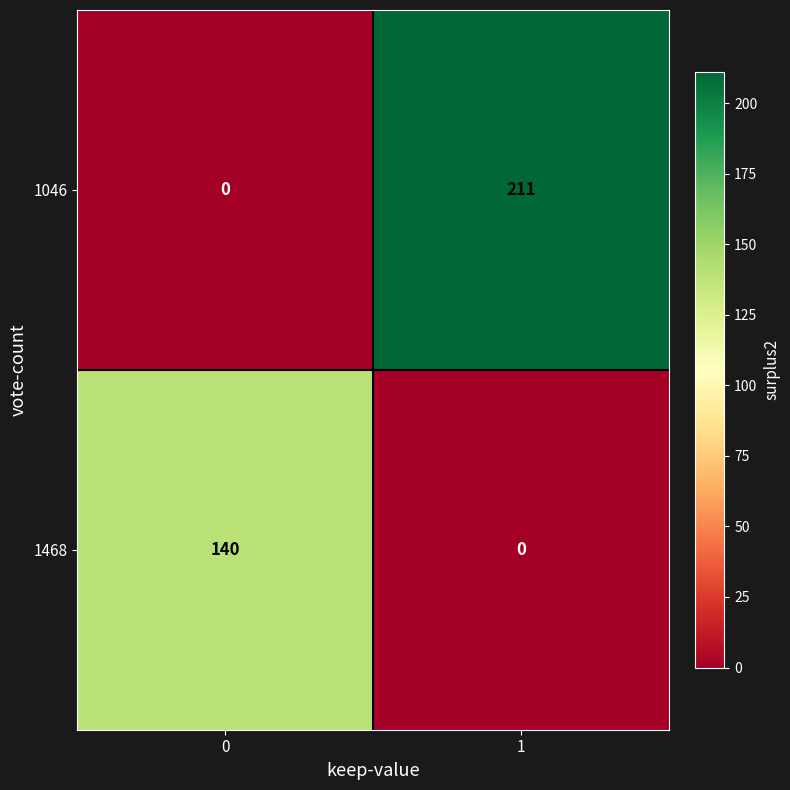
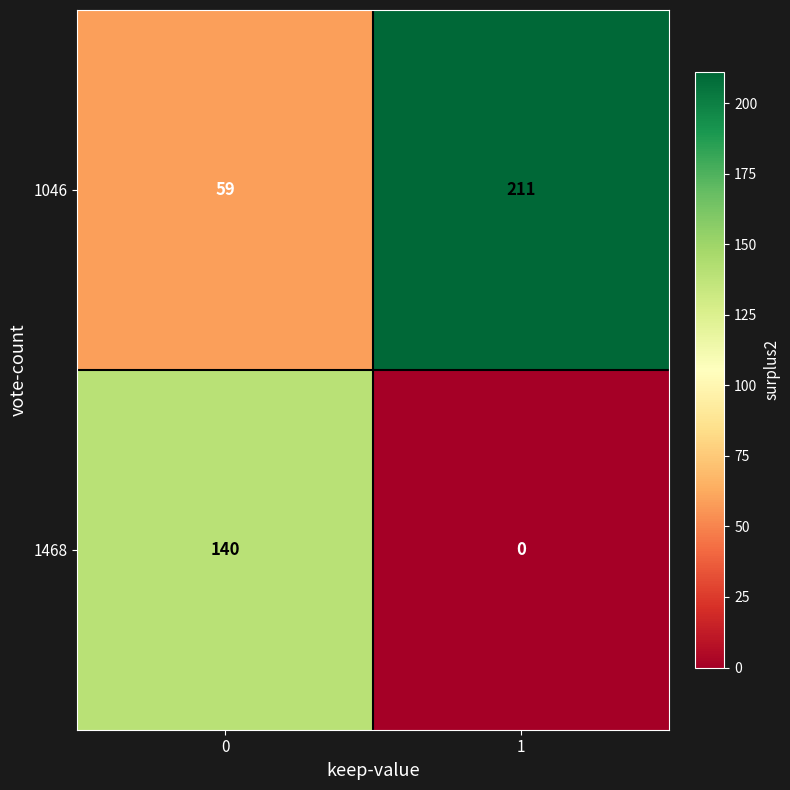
  {
    "1046": {
-     "0": 0,
+     "0": 59,
      "1": 211
    },
    "1468": {
      "0": 140,
      "1": 0
    }
  }
